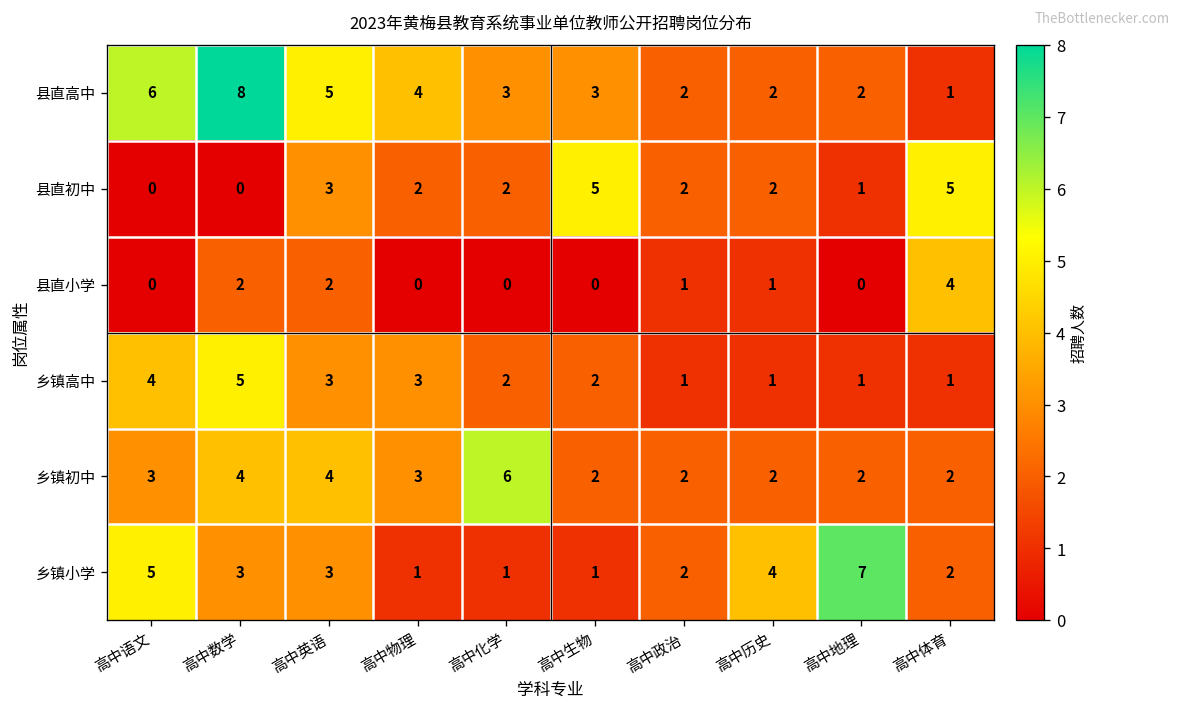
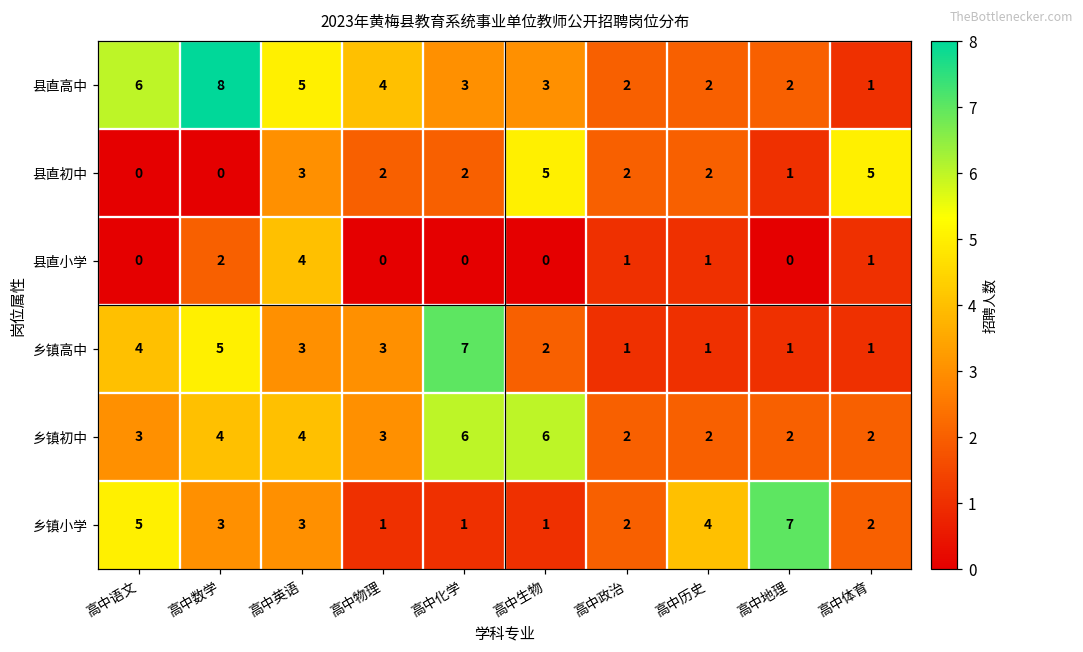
  {
    "县直高中": {
      "高中语文": 6,
      "高中数学": 8,
      "高中英语": 5,
      "高中物理": 4,
      "高中化学": 3,
      "高中生物": 3,
      "高中政治": 2,
      "高中历史": 2,
      "高中地理": 2,
      "高中体育": 1
    },
    "县直初中": {
      "高中语文": 0,
      "高中数学": 0,
      "高中英语": 3,
      "高中物理": 2,
      "高中化学": 2,
      "高中生物": 5,
      "高中政治": 2,
      "高中历史": 2,
      "高中地理": 1,
      "高中体育": 5
    },
    "县直小学": {
      "高中语文": 0,
      "高中数学": 2,
-     "高中英语": 2,
+     "高中英语": 4,
      "高中物理": 0,
      "高中化学": 0,
      "高中生物": 0,
      "高中政治": 1,
      "高中历史": 1,
      "高中地理": 0,
-     "高中体育": 4
+     "高中体育": 1
    },
    "乡镇高中": {
      "高中语文": 4,
      "高中数学": 5,
      "高中英语": 3,
      "高中物理": 3,
-     "高中化学": 2,
+     "高中化学": 7,
      "高中生物": 2,
      "高中政治": 1,
      "高中历史": 1,
      "高中地理": 1,
      "高中体育": 1
    },
    "乡镇初中": {
      "高中语文": 3,
      "高中数学": 4,
      "高中英语": 4,
      "高中物理": 3,
      "高中化学": 6,
-     "高中生物": 2,
+     "高中生物": 6,
      "高中政治": 2,
      "高中历史": 2,
      "高中地理": 2,
      "高中体育": 2
    },
    "乡镇小学": {
      "高中语文": 5,
      "高中数学": 3,
      "高中英语": 3,
      "高中物理": 1,
      "高中化学": 1,
      "高中生物": 1,
      "高中政治": 2,
      "高中历史": 4,
      "高中地理": 7,
      "高中体育": 2
    }
  }
